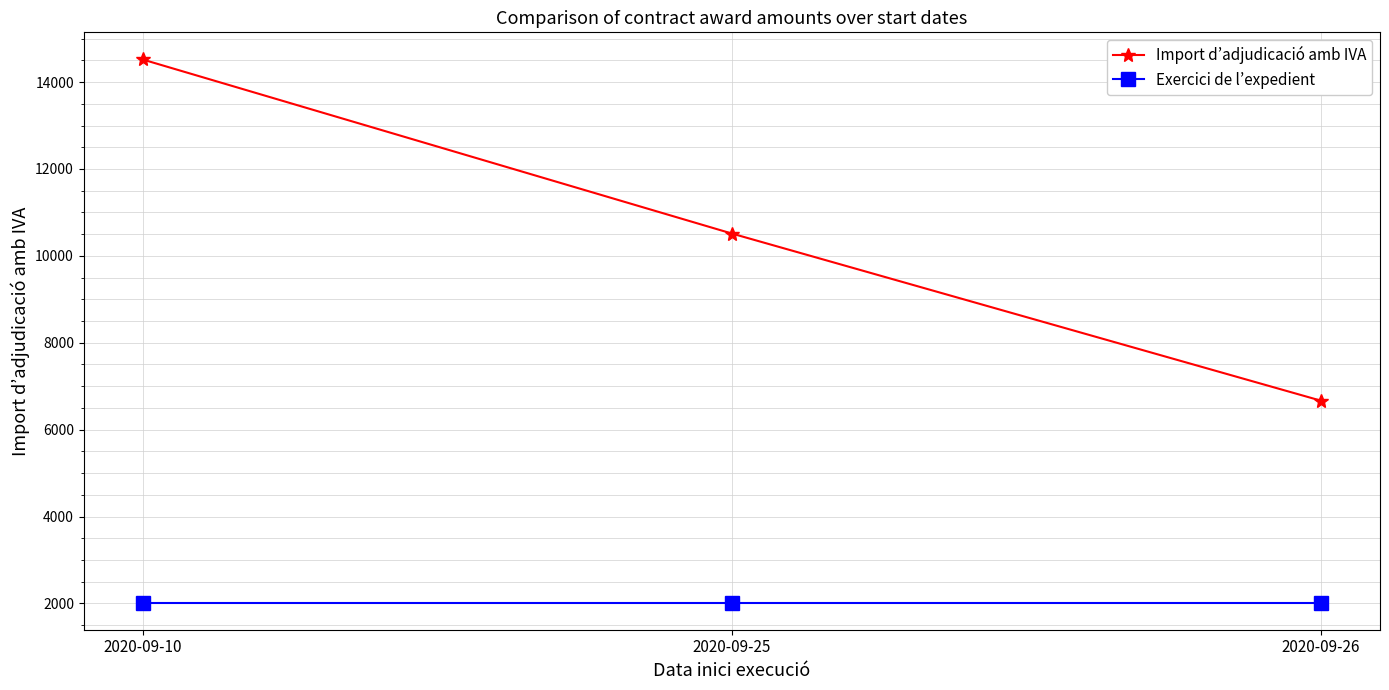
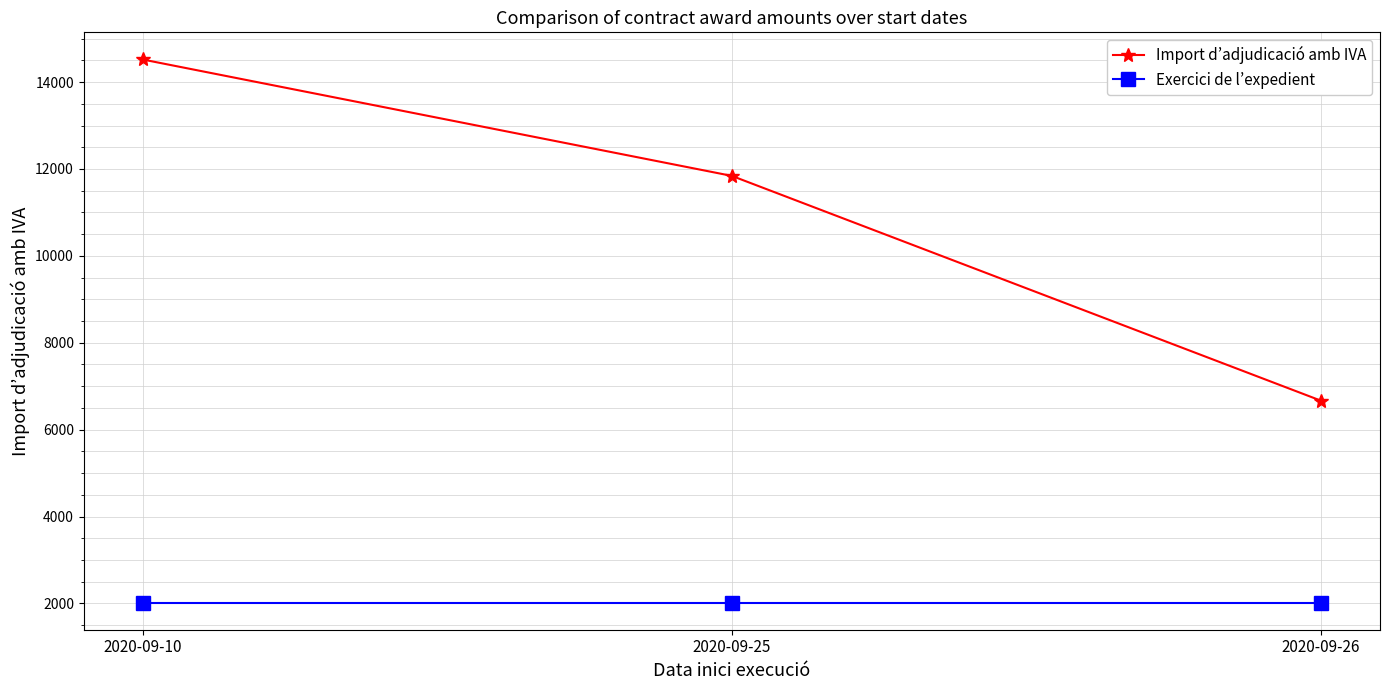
  {
    "Import d’adjudicació amb IVA": {
      "2020-09-10": 14500,
-     "2020-09-25": 10500,
+     "2020-09-25": 11800,
      "2020-09-26": 6700
    },
    "Exercici de l’expedient": {
      "2020-09-10": 2000,
      "2020-09-25": 2000,
      "2020-09-26": 2000
    }
  }
